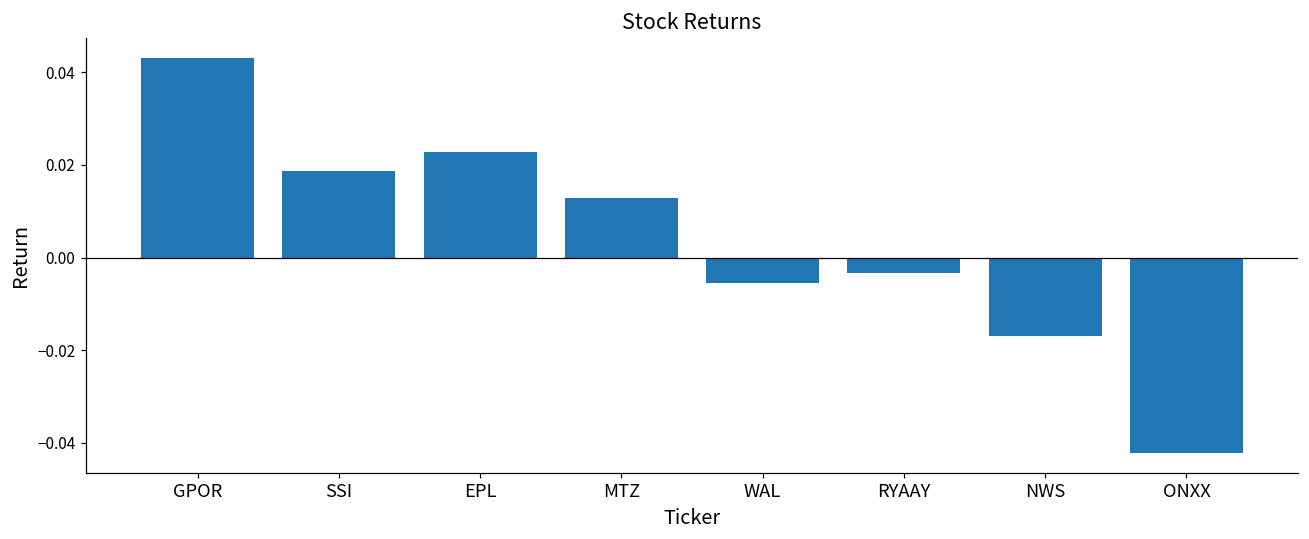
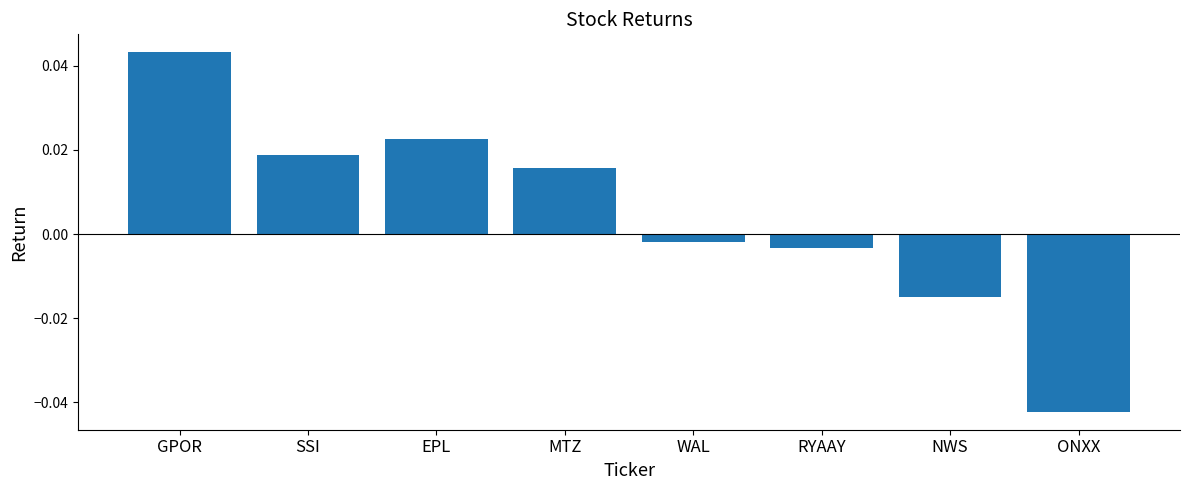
  {
    "GPOR": 0.043,
    "SSI": 0.019,
    "EPL": 0.023,
-   "MTZ": 0.013,
-   "WAL": -0.006,
+   "MTZ": 0.016,
+   "WAL": -0.002,
    "RYAAY": -0.003,
-   "NWS": -0.017,
+   "NWS": -0.015,
    "ONXX": -0.042
  }
